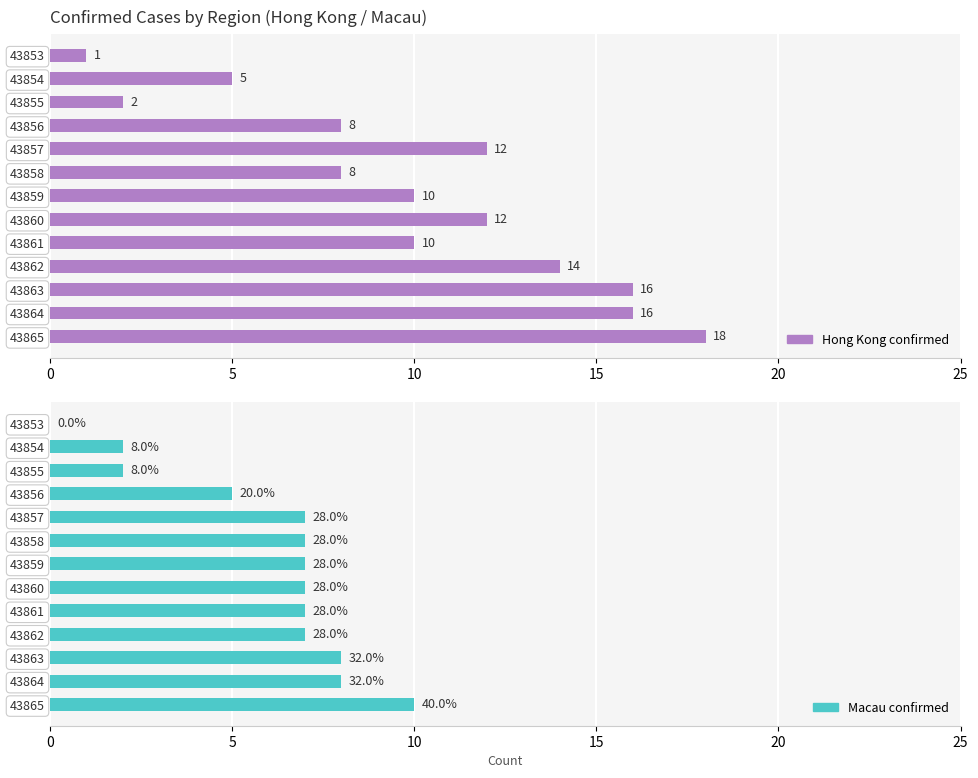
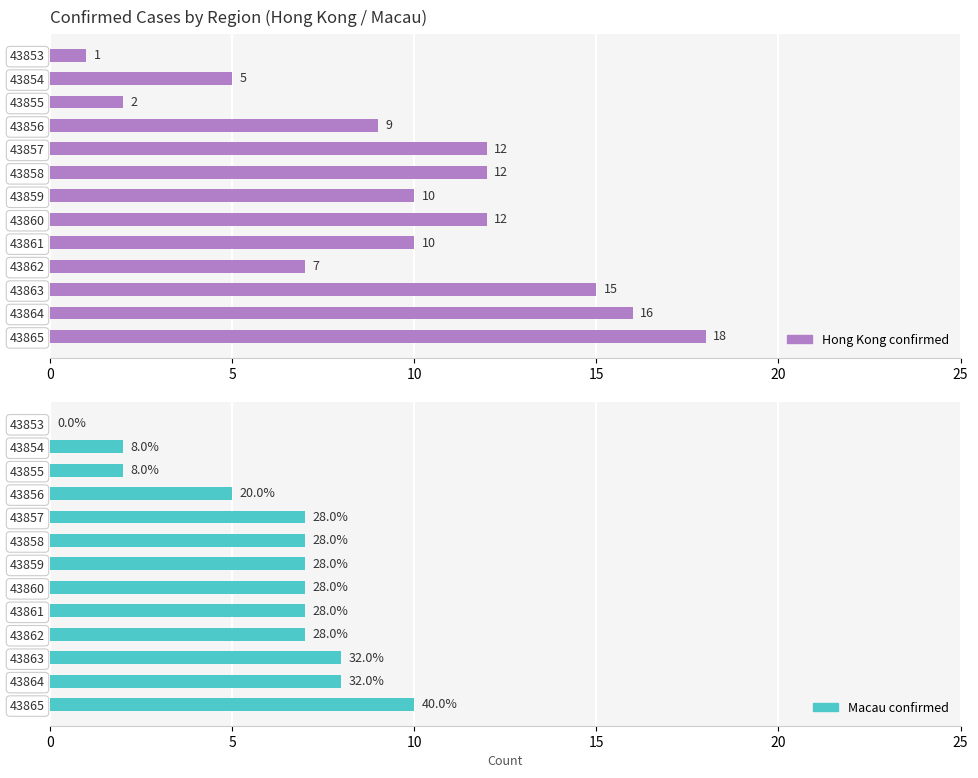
  {
    "Confirmed Cases by Region (Hong Kong / Macau)": {
      "43853": 1,
      "43854": 5,
      "43855": 2,
-     "43856": 8,
+     "43856": 9,
      "43857": 12,
-     "43858": 8,
+     "43858": 12,
      "43859": 10,
      "43860": 12,
      "43861": 10,
-     "43862": 14,
-     "43863": 16,
+     "43862": 7,
+     "43863": 15,
      "43864": 16,
      "43865": 18
    }
  }
